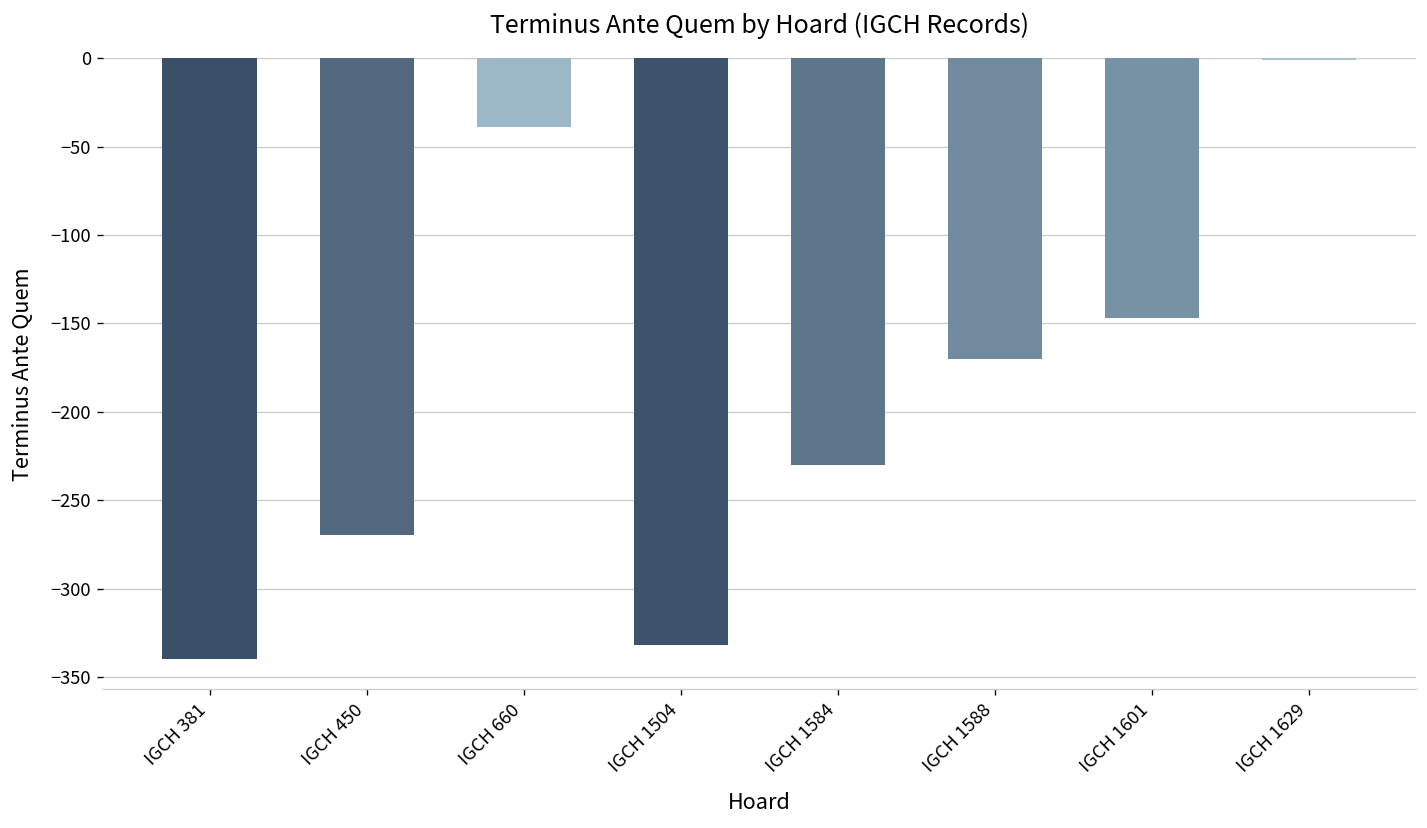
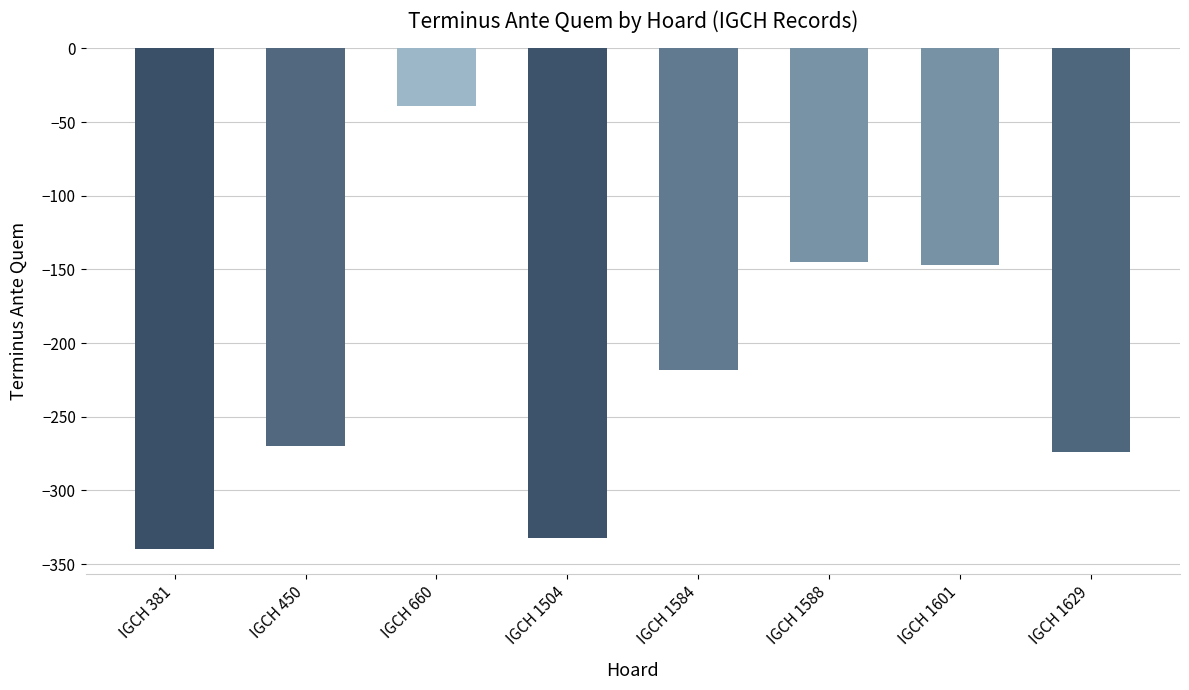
  {
    "IGCH 381": -340,
    "IGCH 450": -270,
    "IGCH 660": -39,
    "IGCH 1504": -332,
-   "IGCH 1584": -230,
-   "IGCH 1588": -170,
+   "IGCH 1584": -218,
+   "IGCH 1588": -145,
    "IGCH 1601": -147,
-   "IGCH 1629": -1
+   "IGCH 1629": -274
  }
